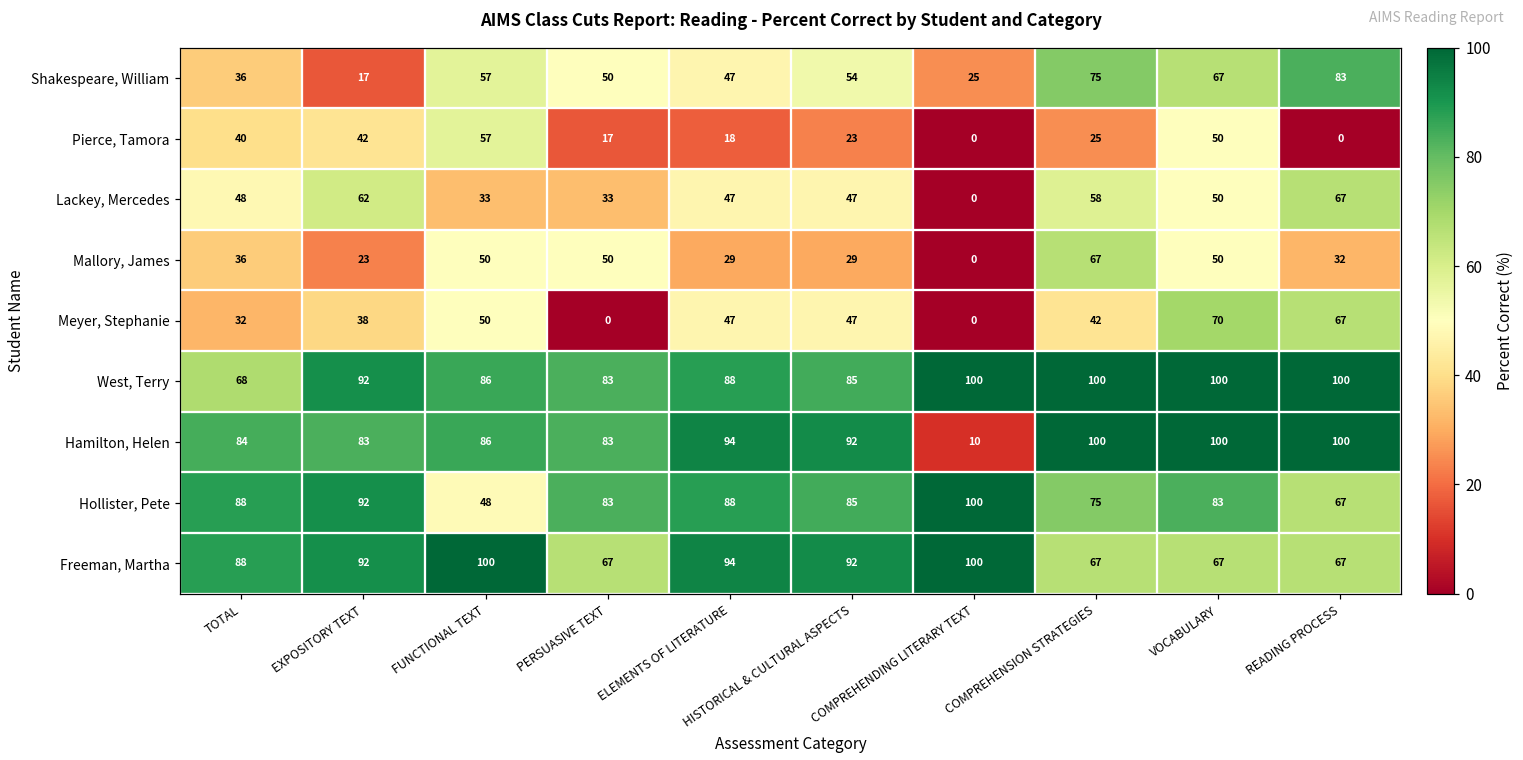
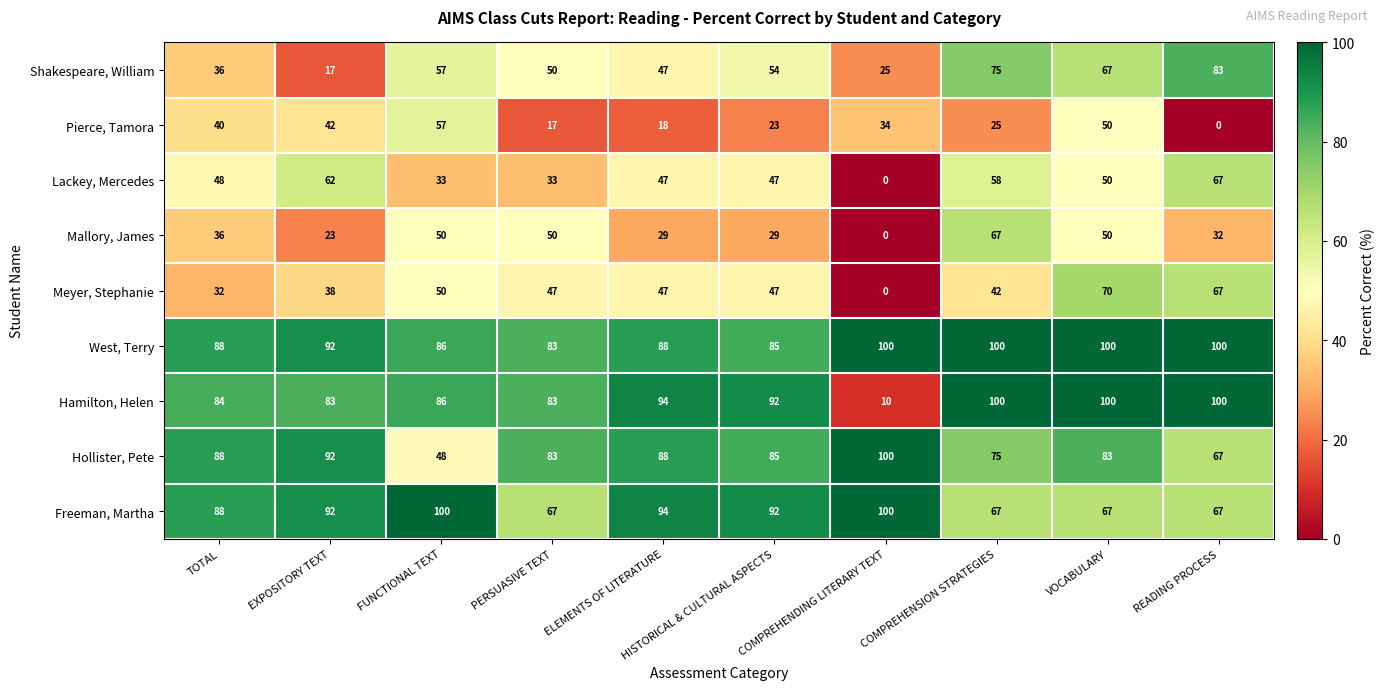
  {
    "Shakespeare, William": {
      "TOTAL": 36,
      "EXPOSITORY TEXT": 17,
      "FUNCTIONAL TEXT": 57,
      "PERSUASIVE TEXT": 50,
      "ELEMENTS OF LITERATURE": 47,
      "HISTORICAL & CULTURAL ASPECTS": 54,
      "COMPREHENDING LITERARY TEXT": 25,
      "COMPREHENSION STRATEGIES": 75,
      "VOCABULARY": 67,
      "READING PROCESS": 83
    },
    "Pierce, Tamora": {
      "TOTAL": 40,
      "EXPOSITORY TEXT": 42,
      "FUNCTIONAL TEXT": 57,
      "PERSUASIVE TEXT": 17,
      "ELEMENTS OF LITERATURE": 18,
      "HISTORICAL & CULTURAL ASPECTS": 23,
-     "COMPREHENDING LITERARY TEXT": 0,
+     "COMPREHENDING LITERARY TEXT": 34,
      "COMPREHENSION STRATEGIES": 25,
      "VOCABULARY": 50,
      "READING PROCESS": 0
    },
    "Lackey, Mercedes": {
      "TOTAL": 48,
      "EXPOSITORY TEXT": 62,
      "FUNCTIONAL TEXT": 33,
      "PERSUASIVE TEXT": 33,
      "ELEMENTS OF LITERATURE": 47,
      "HISTORICAL & CULTURAL ASPECTS": 47,
      "COMPREHENDING LITERARY TEXT": 0,
      "COMPREHENSION STRATEGIES": 58,
      "VOCABULARY": 50,
      "READING PROCESS": 67
    },
    "Mallory, James": {
      "TOTAL": 36,
      "EXPOSITORY TEXT": 23,
      "FUNCTIONAL TEXT": 50,
      "PERSUASIVE TEXT": 50,
      "ELEMENTS OF LITERATURE": 29,
      "HISTORICAL & CULTURAL ASPECTS": 29,
      "COMPREHENDING LITERARY TEXT": 0,
      "COMPREHENSION STRATEGIES": 67,
      "VOCABULARY": 50,
      "READING PROCESS": 32
    },
    "Meyer, Stephanie": {
      "TOTAL": 32,
      "EXPOSITORY TEXT": 38,
      "FUNCTIONAL TEXT": 50,
-     "PERSUASIVE TEXT": 0,
+     "PERSUASIVE TEXT": 47,
      "ELEMENTS OF LITERATURE": 47,
      "HISTORICAL & CULTURAL ASPECTS": 47,
      "COMPREHENDING LITERARY TEXT": 0,
      "COMPREHENSION STRATEGIES": 42,
      "VOCABULARY": 70,
      "READING PROCESS": 67
    },
    "West, Terry": {
-     "TOTAL": 68,
+     "TOTAL": 88,
      "EXPOSITORY TEXT": 92,
      "FUNCTIONAL TEXT": 86,
      "PERSUASIVE TEXT": 83,
      "ELEMENTS OF LITERATURE": 88,
      "HISTORICAL & CULTURAL ASPECTS": 85,
      "COMPREHENDING LITERARY TEXT": 100,
      "COMPREHENSION STRATEGIES": 100,
      "VOCABULARY": 100,
      "READING PROCESS": 100
    },
    "Hamilton, Helen": {
      "TOTAL": 84,
      "EXPOSITORY TEXT": 83,
      "FUNCTIONAL TEXT": 86,
      "PERSUASIVE TEXT": 83,
      "ELEMENTS OF LITERATURE": 94,
      "HISTORICAL & CULTURAL ASPECTS": 92,
      "COMPREHENDING LITERARY TEXT": 10,
      "COMPREHENSION STRATEGIES": 100,
      "VOCABULARY": 100,
      "READING PROCESS": 100
    },
    "Hollister, Pete": {
      "TOTAL": 88,
      "EXPOSITORY TEXT": 92,
      "FUNCTIONAL TEXT": 48,
      "PERSUASIVE TEXT": 83,
      "ELEMENTS OF LITERATURE": 88,
      "HISTORICAL & CULTURAL ASPECTS": 85,
      "COMPREHENDING LITERARY TEXT": 100,
      "COMPREHENSION STRATEGIES": 75,
      "VOCABULARY": 83,
      "READING PROCESS": 67
    },
    "Freeman, Martha": {
      "TOTAL": 88,
      "EXPOSITORY TEXT": 92,
      "FUNCTIONAL TEXT": 100,
      "PERSUASIVE TEXT": 67,
      "ELEMENTS OF LITERATURE": 94,
      "HISTORICAL & CULTURAL ASPECTS": 92,
      "COMPREHENDING LITERARY TEXT": 100,
      "COMPREHENSION STRATEGIES": 67,
      "VOCABULARY": 67,
      "READING PROCESS": 67
    }
  }
